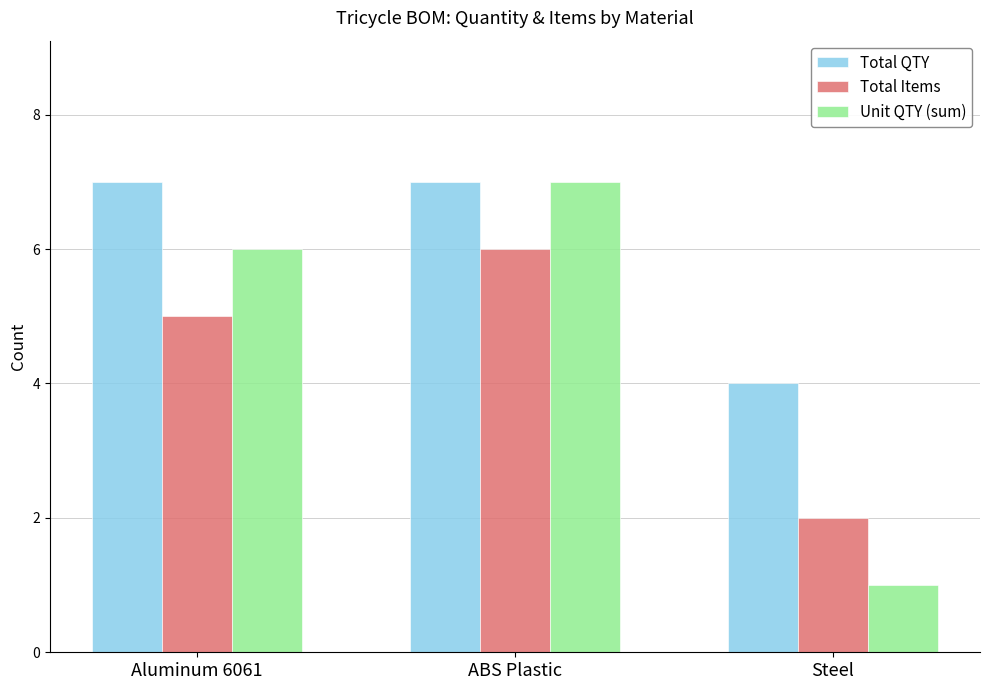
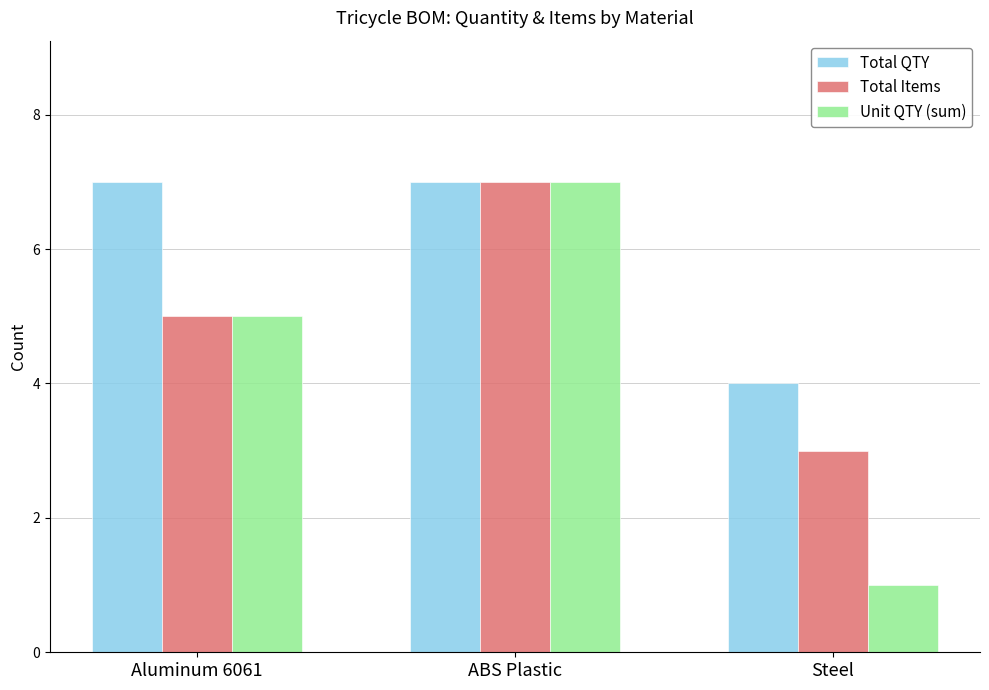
  {
    "Total QTY": {
      "Aluminum 6061": 7,
      "ABS Plastic": 7,
      "Steel": 4
    },
    "Total Items": {
      "Aluminum 6061": 5,
-     "ABS Plastic": 6,
-     "Steel": 2
+     "ABS Plastic": 7,
+     "Steel": 3
    },
    "Unit QTY (sum)": {
-     "Aluminum 6061": 6,
+     "Aluminum 6061": 5,
      "ABS Plastic": 7,
      "Steel": 1
    }
  }
